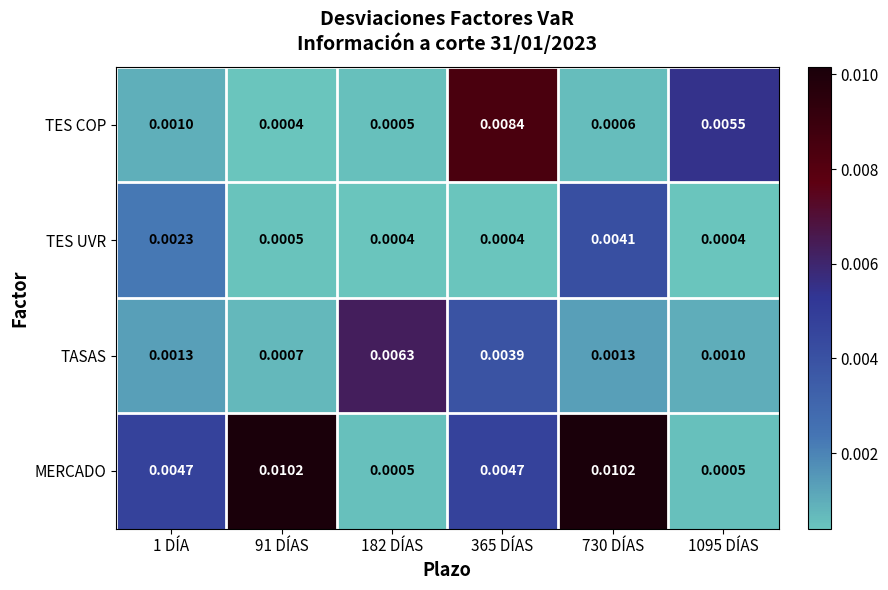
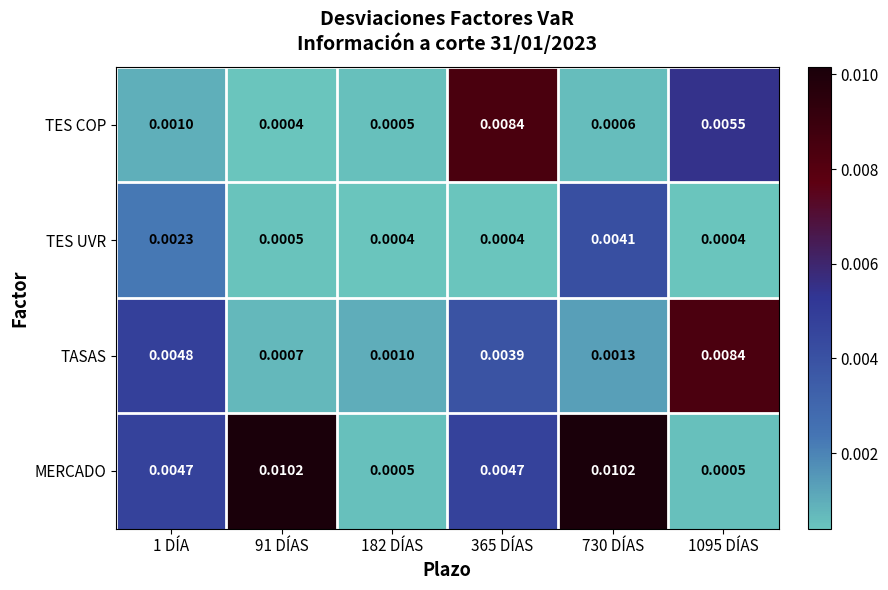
  {
    "TES COP": {
      "1 DÍA": 0.0010,
      "91 DÍAS": 0.0004,
      "182 DÍAS": 0.0005,
      "365 DÍAS": 0.0084,
      "730 DÍAS": 0.0006,
      "1095 DÍAS": 0.0055
    },
    "TES UVR": {
      "1 DÍA": 0.0023,
      "91 DÍAS": 0.0005,
      "182 DÍAS": 0.0004,
      "365 DÍAS": 0.0004,
      "730 DÍAS": 0.0041,
      "1095 DÍAS": 0.0004
    },
    "TASAS": {
-     "1 DÍA": 0.0013,
+     "1 DÍA": 0.0048,
      "91 DÍAS": 0.0007,
-     "182 DÍAS": 0.0063,
+     "182 DÍAS": 0.0010,
      "365 DÍAS": 0.0039,
      "730 DÍAS": 0.0013,
-     "1095 DÍAS": 0.0010
+     "1095 DÍAS": 0.0084
    },
    "MERCADO": {
      "1 DÍA": 0.0047,
      "91 DÍAS": 0.0102,
      "182 DÍAS": 0.0005,
      "365 DÍAS": 0.0047,
      "730 DÍAS": 0.0102,
      "1095 DÍAS": 0.0005
    }
  }
